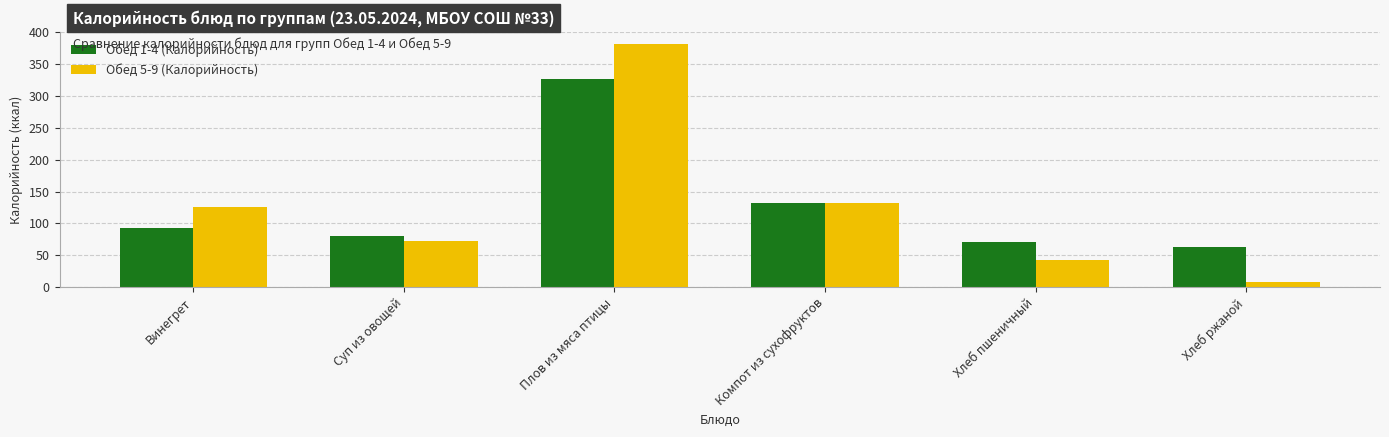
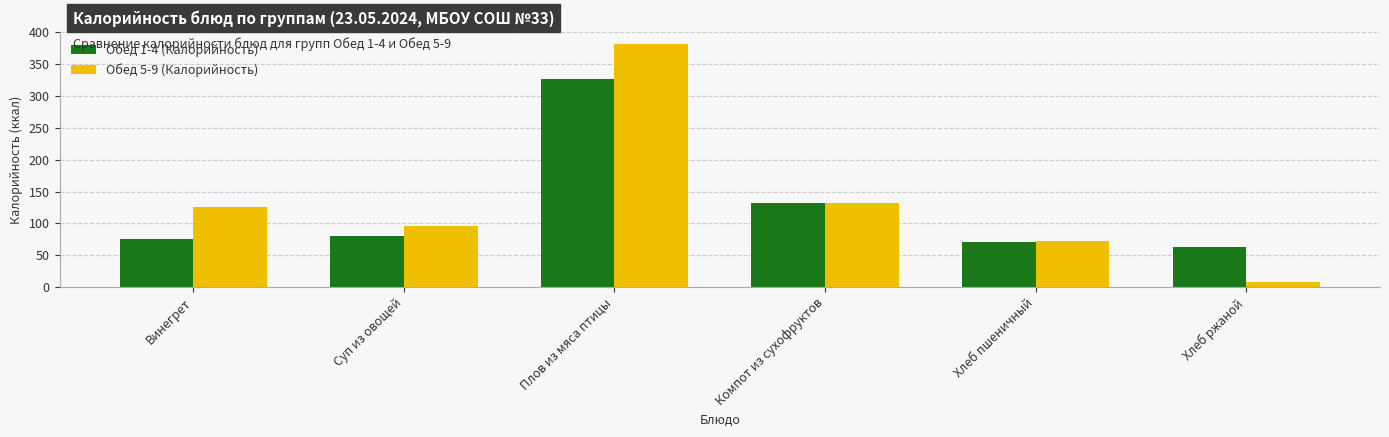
  {
    "Обед 1-4 (Калорийность)": {
-     "Винегрет": 90,
+     "Винегрет": 80,
      "Суп из овощей": 80,
      "Плов из мяса птицы": 330,
      "Компот из сухофруктов": 130,
      "Хлеб пшеничный": 70,
      "Хлеб ржаной": 60
    },
    "Обед 5-9 (Калорийность)": {
      "Винегрет": 130,
-     "Суп из овощей": 70,
+     "Суп из овощей": 100,
      "Плов из мяса птицы": 380,
      "Компот из сухофруктов": 130,
-     "Хлеб пшеничный": 40,
+     "Хлеб пшеничный": 70,
      "Хлеб ржаной": 10
    }
  }
